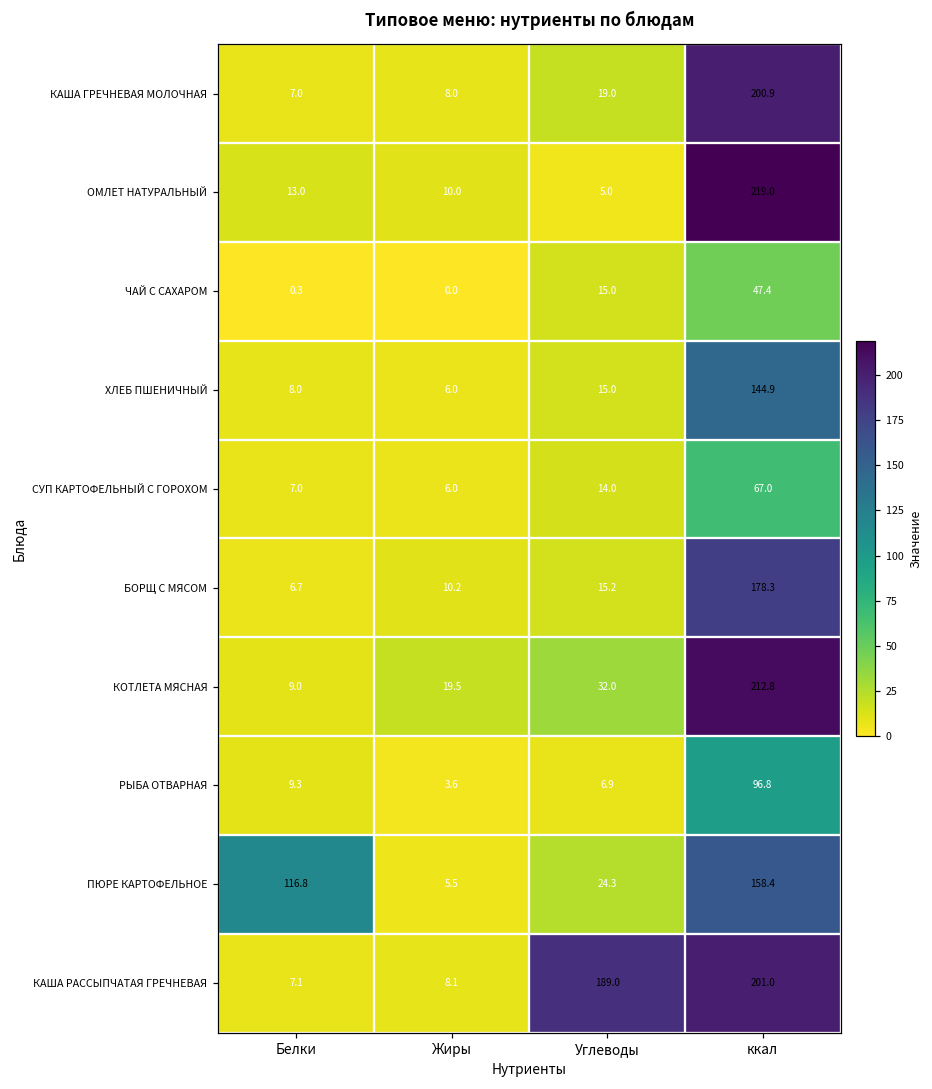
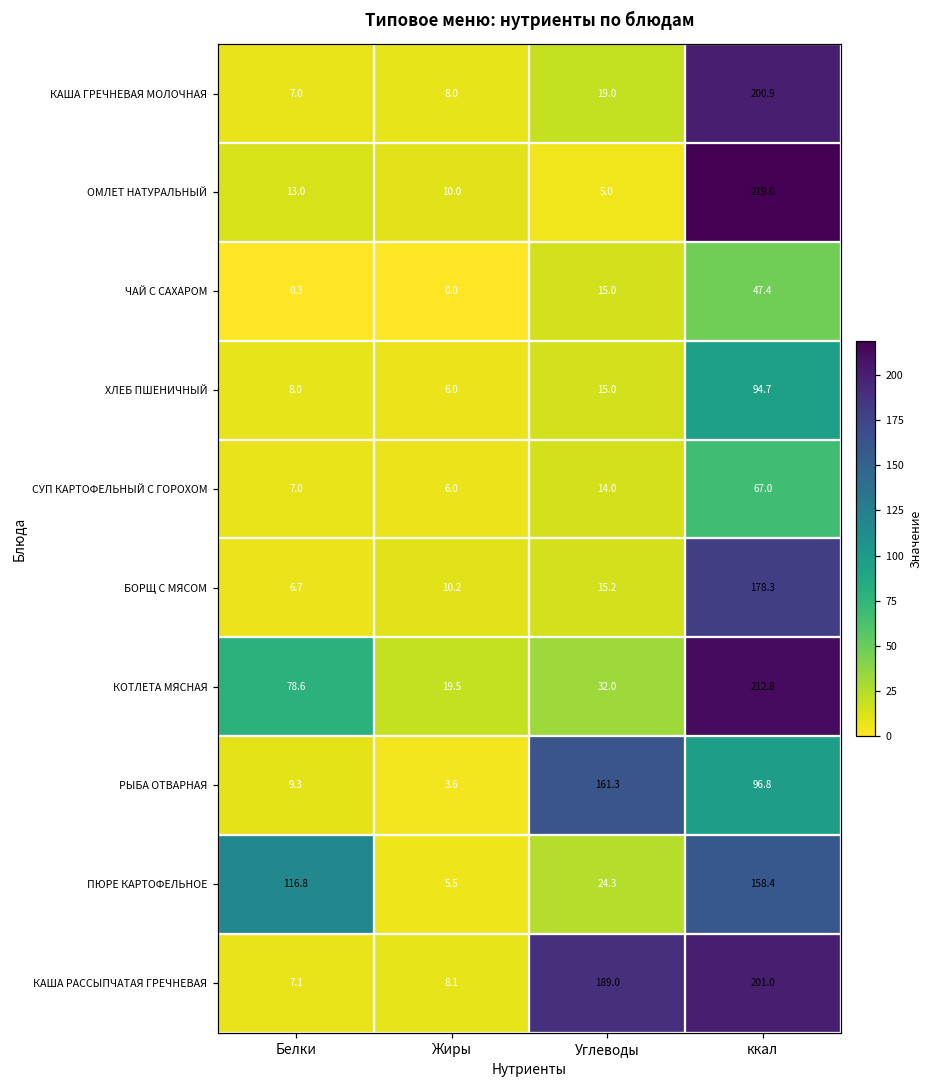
  {
    "КАША ГРЕЧНЕВАЯ МОЛОЧНАЯ": {
      "Белки": 7.0,
      "Жиры": 8.0,
      "Углеводы": 19.0,
      "ккал": 200.9
    },
    "ОМЛЕТ НАТУРАЛЬНЫЙ": {
      "Белки": 13.0,
      "Жиры": 10.0,
      "Углеводы": 5.0,
      "ккал": 219.0
    },
    "ЧАЙ С САХАРОМ": {
      "Белки": 0.3,
      "Жиры": 0.0,
      "Углеводы": 15.0,
      "ккал": 47.4
    },
    "ХЛЕБ ПШЕНИЧНЫЙ": {
      "Белки": 8.0,
      "Жиры": 6.0,
      "Углеводы": 15.0,
-     "ккал": 144.9
+     "ккал": 94.7
    },
    "СУП КАРТОФЕЛЬНЫЙ С ГОРОХОМ": {
      "Белки": 7.0,
      "Жиры": 6.0,
      "Углеводы": 14.0,
      "ккал": 67.0
    },
    "БОРЩ С МЯСОМ": {
      "Белки": 6.7,
      "Жиры": 10.2,
      "Углеводы": 15.2,
      "ккал": 178.3
    },
    "КОТЛЕТА МЯСНАЯ": {
-     "Белки": 9.0,
+     "Белки": 78.6,
      "Жиры": 19.5,
      "Углеводы": 32.0,
      "ккал": 212.8
    },
    "РЫБА ОТВАРНАЯ": {
      "Белки": 9.3,
      "Жиры": 3.6,
-     "Углеводы": 6.9,
+     "Углеводы": 161.3,
      "ккал": 96.8
    },
    "ПЮРЕ КАРТОФЕЛЬНОЕ": {
      "Белки": 116.8,
      "Жиры": 5.5,
      "Углеводы": 24.3,
      "ккал": 158.4
    },
    "КАША РАССЫПЧАТАЯ ГРЕЧНЕВАЯ": {
      "Белки": 7.1,
      "Жиры": 8.1,
      "Углеводы": 189.0,
      "ккал": 201.0
    }
  }
